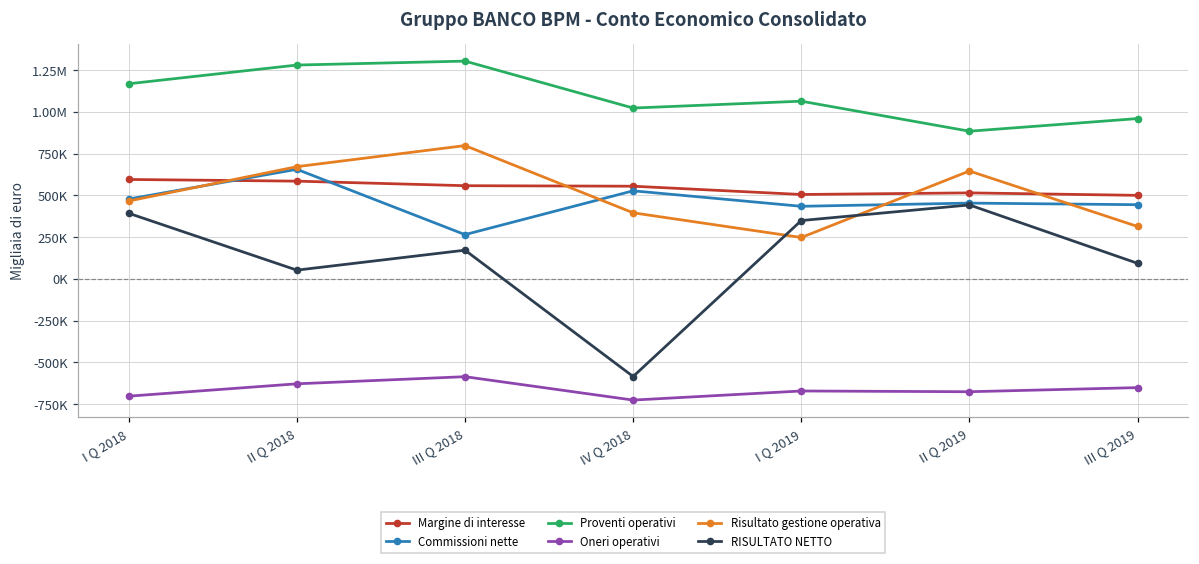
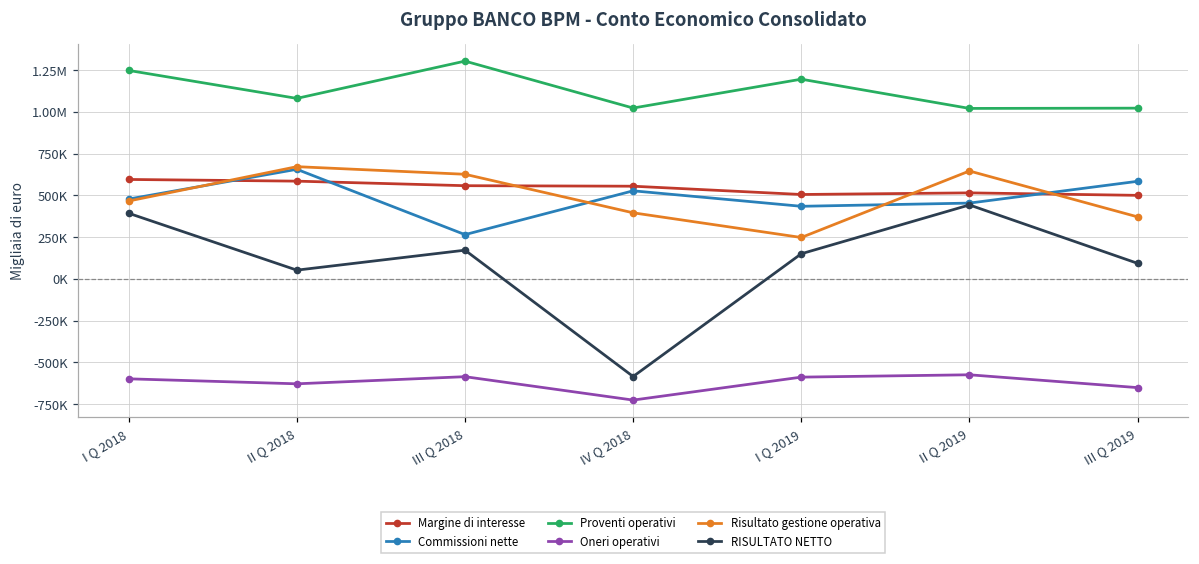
  {
    "Margine di interesse": {
      "I Q 2018": 600000,
      "II Q 2018": 580000,
      "III Q 2018": 560000,
      "IV Q 2018": 550000,
      "I Q 2019": 510000,
      "II Q 2019": 510000,
      "III Q 2019": 500000
    },
    "Commissioni nette": {
      "III Q 2018": 270000,
      "IV Q 2018": 530000,
      "I Q 2019": 430000,
-     "III Q 2019": 440000
+     "III Q 2019": 580000
    },
    "Proventi operativi": {
-     "I Q 2018": 1170000,
-     "II Q 2018": 1280000,
+     "I Q 2018": 1250000,
+     "II Q 2018": 1080000,
      "III Q 2018": 1300000,
      "IV Q 2018": 1020000,
-     "I Q 2019": 1060000,
-     "II Q 2019": 880000,
-     "III Q 2019": 960000
+     "I Q 2019": 1200000,
+     "II Q 2019": 1020000,
+     "III Q 2019": 1020000
    },
    "Oneri operativi": {
-     "I Q 2018": -700000,
+     "I Q 2018": -600000,
      "II Q 2018": -630000,
      "III Q 2018": -580000,
      "IV Q 2018": -720000,
-     "I Q 2019": -670000,
-     "II Q 2019": -670000,
+     "I Q 2019": -590000,
+     "II Q 2019": -570000,
      "III Q 2019": -650000
    },
    "Risultato gestione operativa": {
-     "III Q 2018": 800000,
+     "III Q 2018": 630000,
      "IV Q 2018": 400000,
      "I Q 2019": 250000,
      "II Q 2019": 650000,
-     "III Q 2019": 310000
+     "III Q 2019": 370000
    },
    "RISULTATO NETTO": {
      "I Q 2018": 390000,
      "II Q 2018": 50000,
      "III Q 2018": 170000,
      "IV Q 2018": -580000,
-     "I Q 2019": 350000,
+     "I Q 2019": 150000,
      "III Q 2019": 90000
    }
  }
